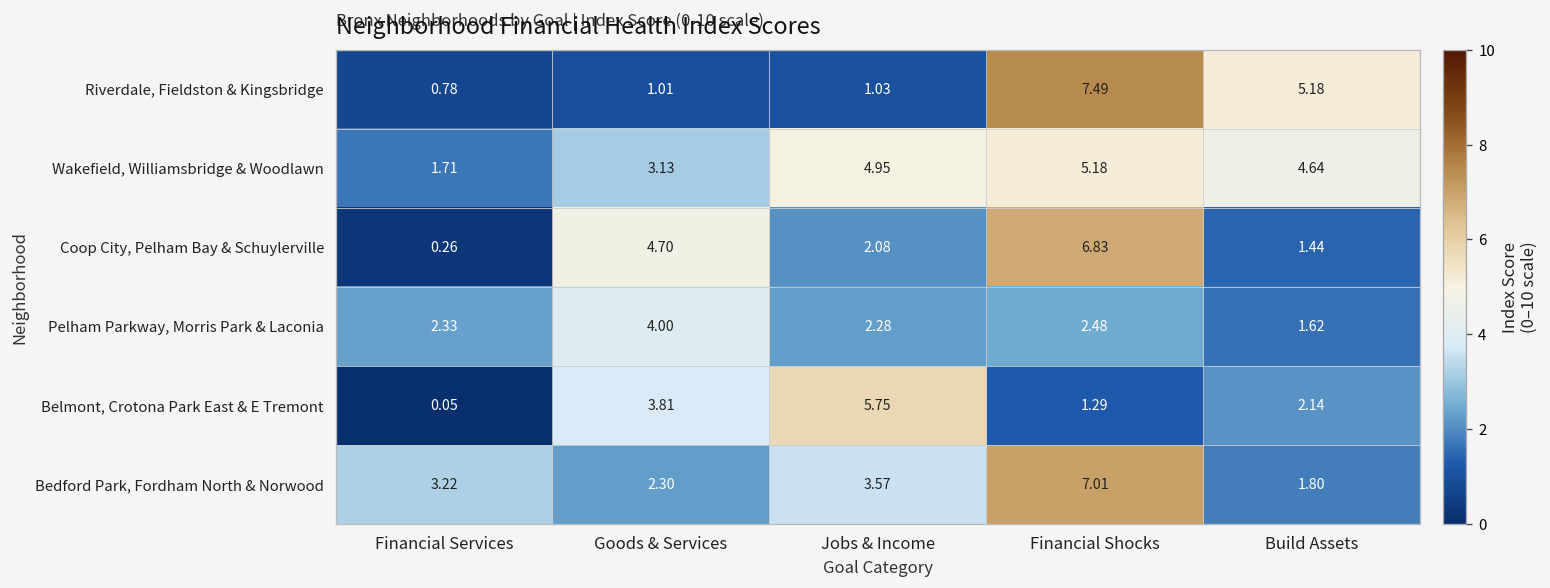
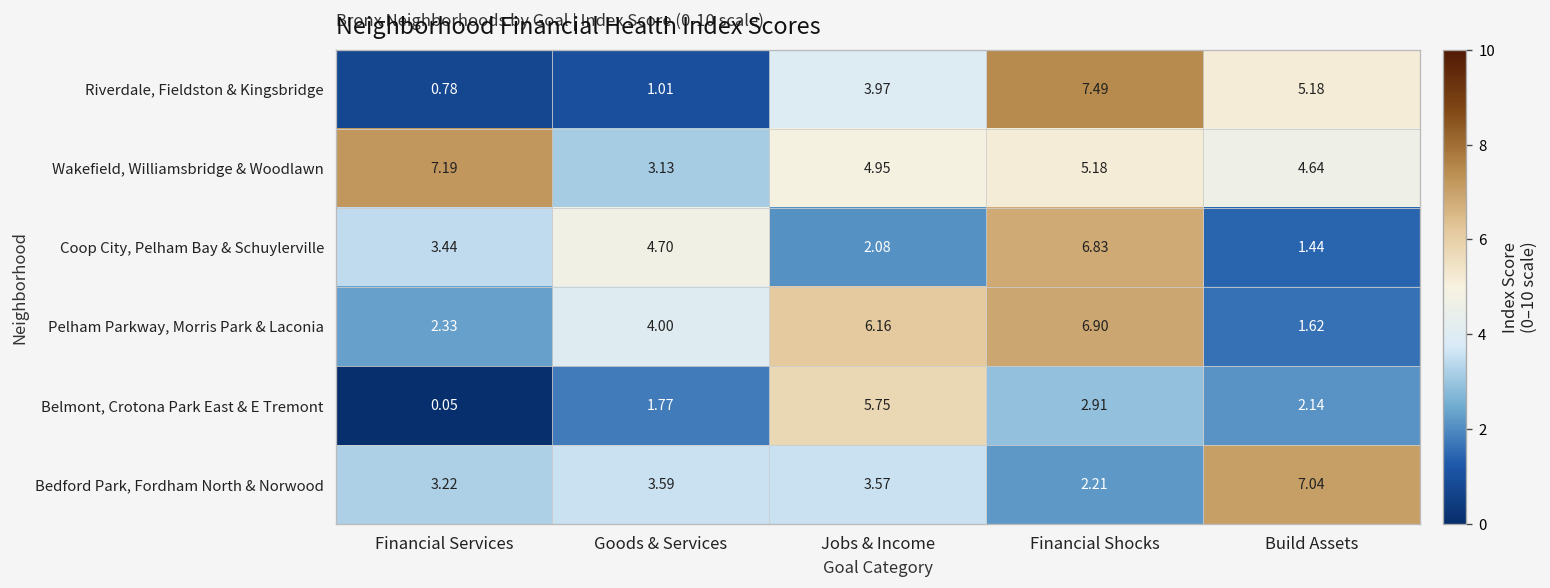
  {
    "Riverdale, Fieldston & Kingsbridge": {
      "Financial Services": 0.78,
      "Goods & Services": 1.01,
-     "Jobs & Income": 1.03,
+     "Jobs & Income": 3.97,
      "Financial Shocks": 7.49,
      "Build Assets": 5.18
    },
    "Wakefield, Williamsbridge & Woodlawn": {
-     "Financial Services": 1.71,
+     "Financial Services": 7.19,
      "Goods & Services": 3.13,
      "Jobs & Income": 4.95,
      "Financial Shocks": 5.18,
      "Build Assets": 4.64
    },
    "Coop City, Pelham Bay & Schuylerville": {
-     "Financial Services": 0.26,
+     "Financial Services": 3.44,
      "Goods & Services": 4.70,
      "Jobs & Income": 2.08,
      "Financial Shocks": 6.83,
      "Build Assets": 1.44
    },
    "Pelham Parkway, Morris Park & Laconia": {
      "Financial Services": 2.33,
      "Goods & Services": 4.00,
-     "Jobs & Income": 2.28,
-     "Financial Shocks": 2.48,
+     "Jobs & Income": 6.16,
+     "Financial Shocks": 6.90,
      "Build Assets": 1.62
    },
    "Belmont, Crotona Park East & E Tremont": {
      "Financial Services": 0.05,
-     "Goods & Services": 3.81,
+     "Goods & Services": 1.77,
      "Jobs & Income": 5.75,
-     "Financial Shocks": 1.29,
+     "Financial Shocks": 2.91,
      "Build Assets": 2.14
    },
    "Bedford Park, Fordham North & Norwood": {
      "Financial Services": 3.22,
-     "Goods & Services": 2.30,
+     "Goods & Services": 3.59,
      "Jobs & Income": 3.57,
-     "Financial Shocks": 7.01,
-     "Build Assets": 1.80
+     "Financial Shocks": 2.21,
+     "Build Assets": 7.04
    }
  }
